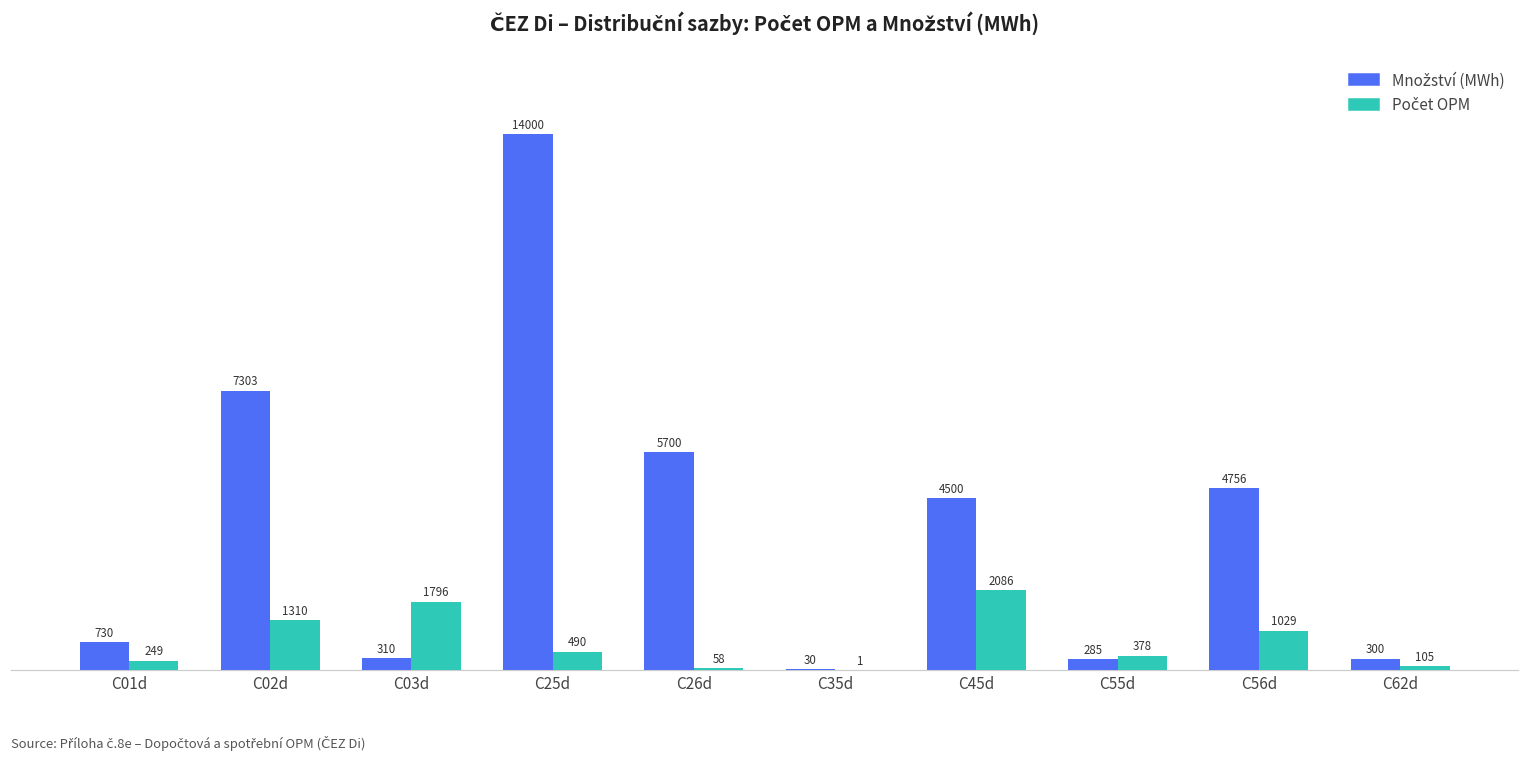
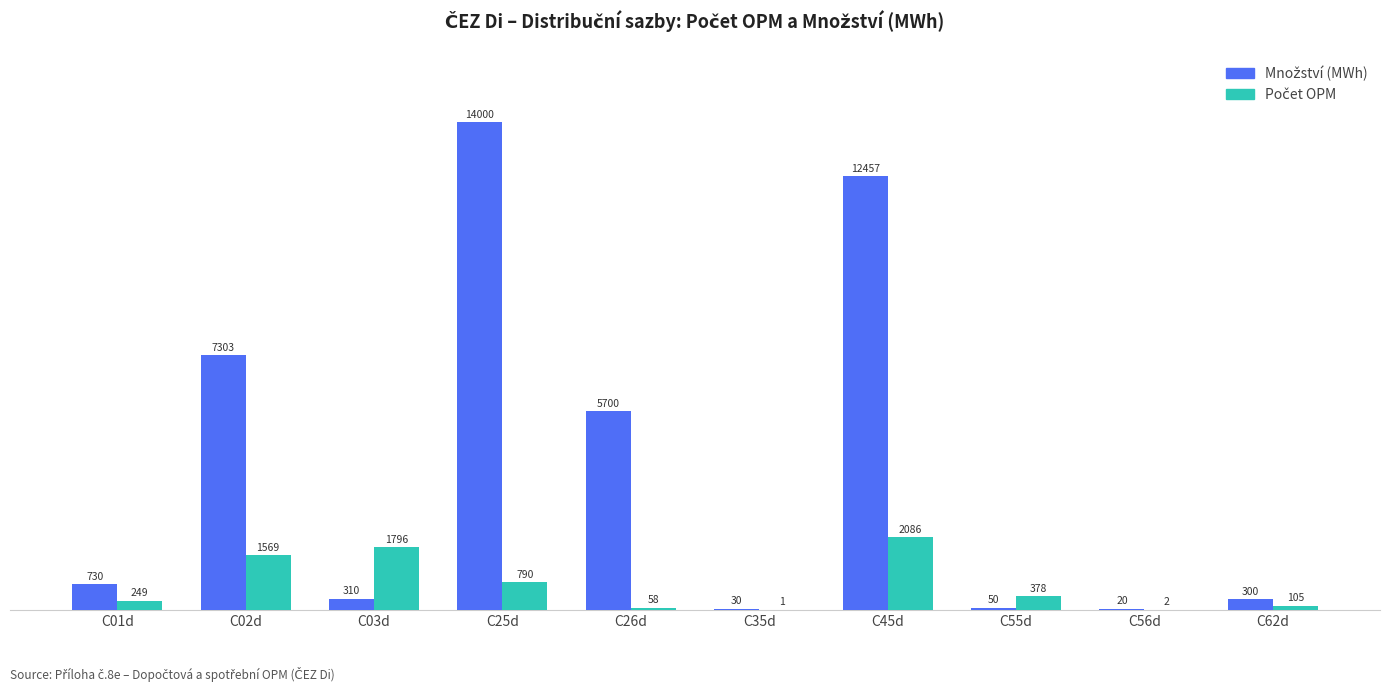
  {
    "Množství (MWh)": {
      "C01d": 730,
      "C02d": 7303,
      "C03d": 310,
      "C25d": 14000,
      "C26d": 5700,
      "C35d": 30,
-     "C45d": 4500,
-     "C55d": 285,
-     "C56d": 4756,
+     "C45d": 12457,
+     "C55d": 50,
+     "C56d": 20,
      "C62d": 300
    },
    "Počet OPM": {
      "C01d": 249,
-     "C02d": 1310,
+     "C02d": 1569,
      "C03d": 1796,
-     "C25d": 490,
+     "C25d": 790,
      "C26d": 58,
      "C35d": 1,
      "C45d": 2086,
      "C55d": 378,
-     "C56d": 1029,
+     "C56d": 2,
      "C62d": 105
    }
  }
